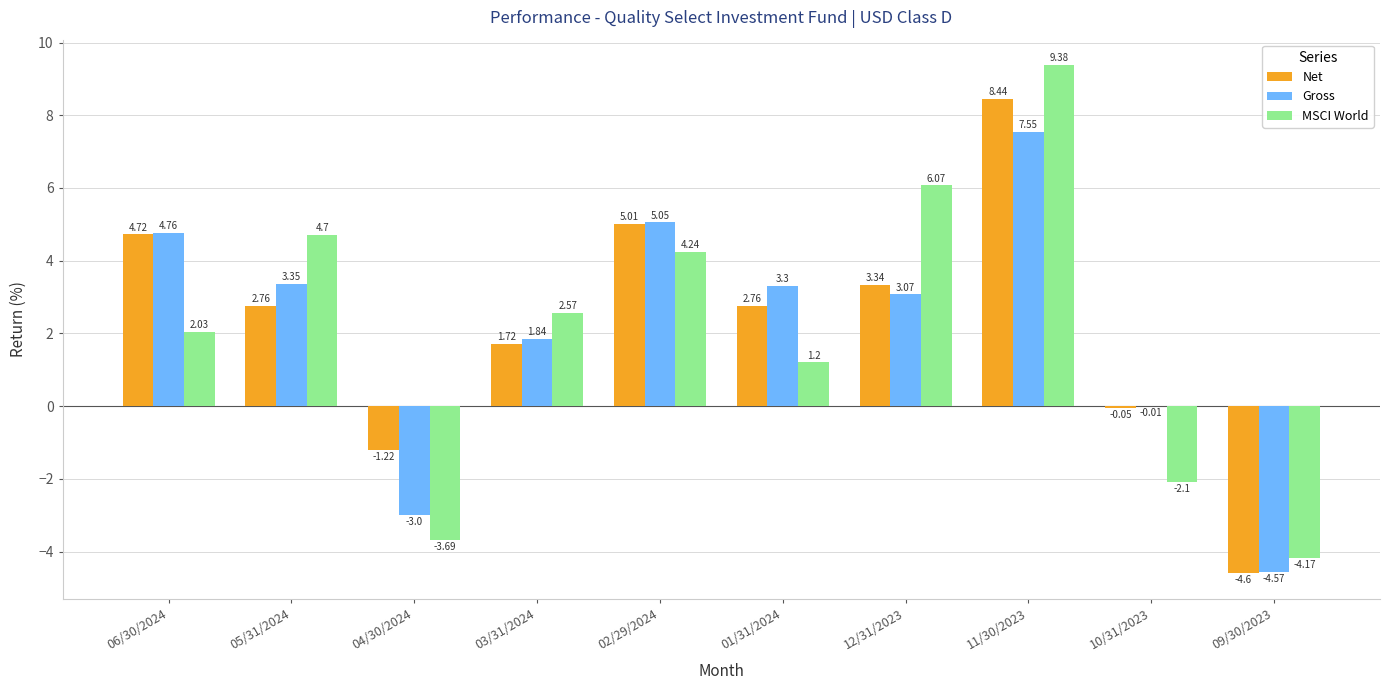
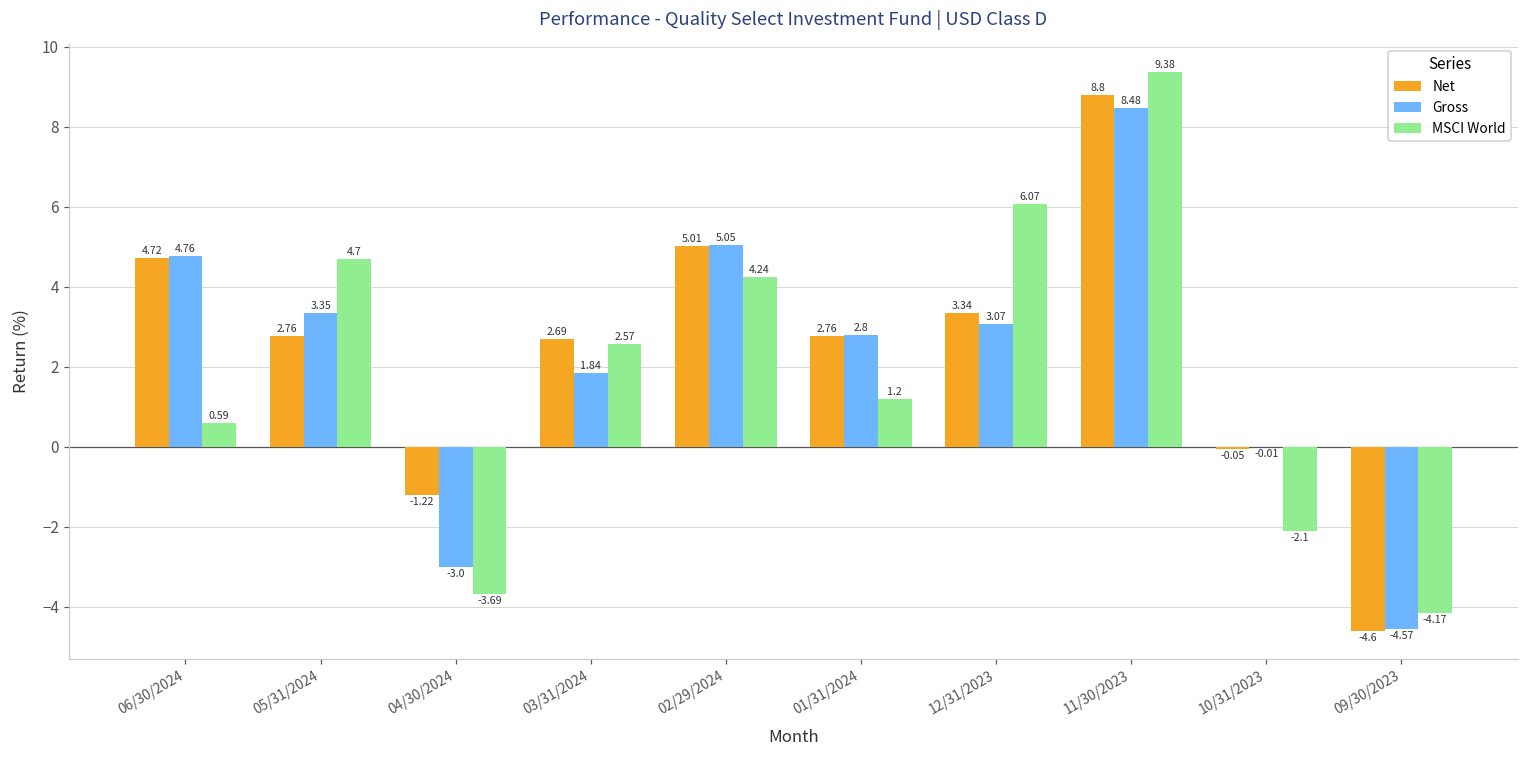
  {
    "Net": {
      "06/30/2024": 4.72,
      "05/31/2024": 2.76,
      "04/30/2024": -1.22,
-     "03/31/2024": 1.72,
+     "03/31/2024": 2.69,
      "02/29/2024": 5.01,
      "01/31/2024": 2.76,
      "12/31/2023": 3.34,
-     "11/30/2023": 8.44,
+     "11/30/2023": 8.8,
      "10/31/2023": -0.05,
      "09/30/2023": -4.6
    },
    "Gross": {
      "06/30/2024": 4.76,
      "05/31/2024": 3.35,
      "04/30/2024": -3.0,
      "03/31/2024": 1.84,
      "02/29/2024": 5.05,
-     "01/31/2024": 3.3,
+     "01/31/2024": 2.8,
      "12/31/2023": 3.07,
-     "11/30/2023": 7.55,
+     "11/30/2023": 8.48,
      "10/31/2023": -0.01,
      "09/30/2023": -4.57
    },
    "MSCI World": {
-     "06/30/2024": 2.03,
+     "06/30/2024": 0.59,
      "05/31/2024": 4.7,
      "04/30/2024": -3.69,
      "03/31/2024": 2.57,
      "02/29/2024": 4.24,
      "01/31/2024": 1.2,
      "12/31/2023": 6.07,
      "11/30/2023": 9.38,
      "10/31/2023": -2.1,
      "09/30/2023": -4.17
    }
  }
